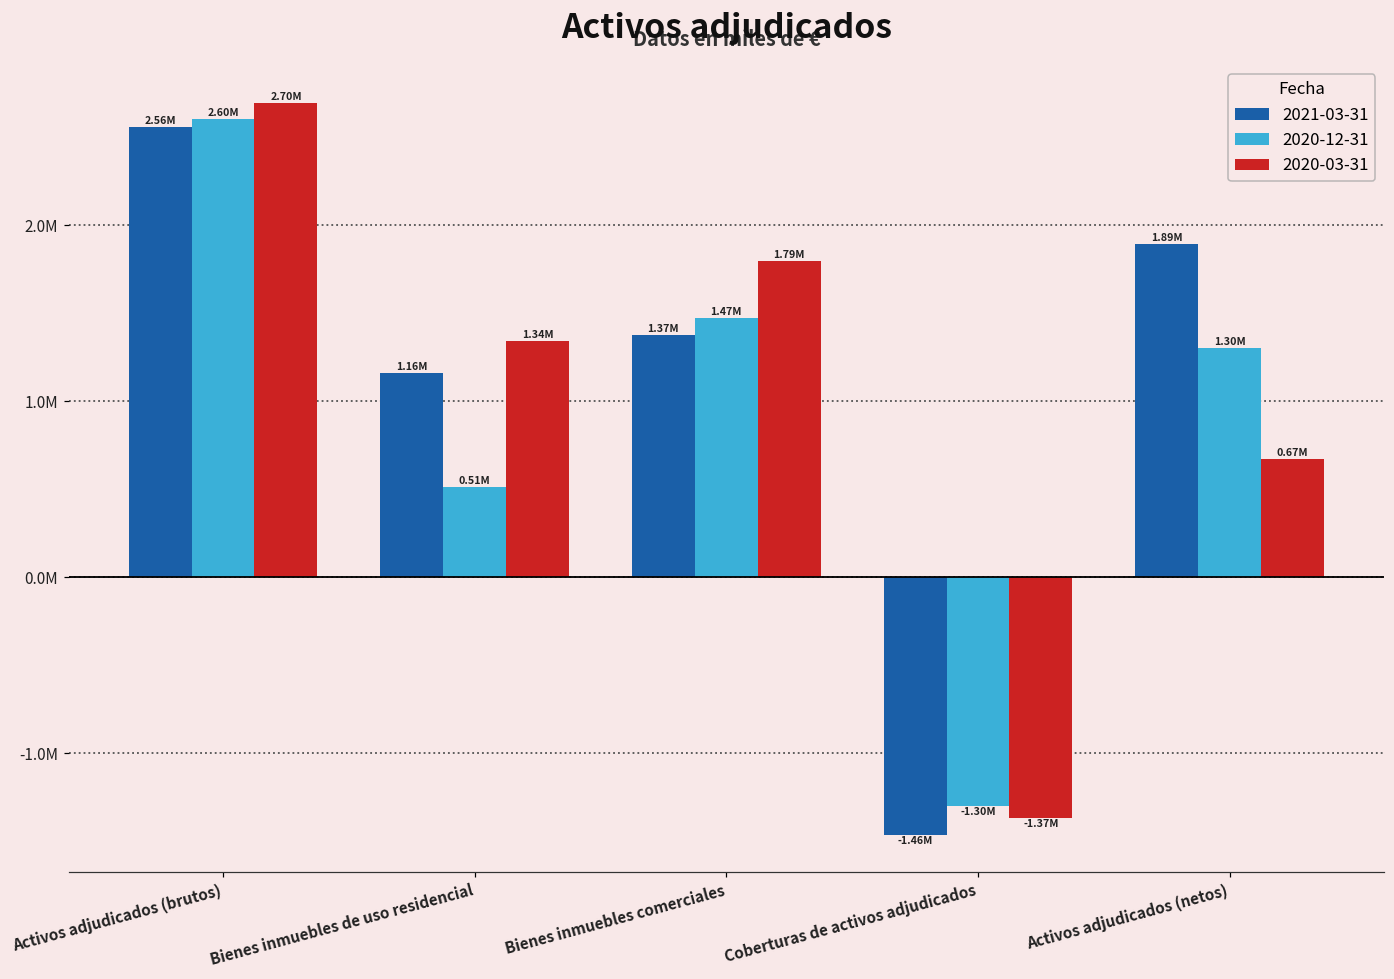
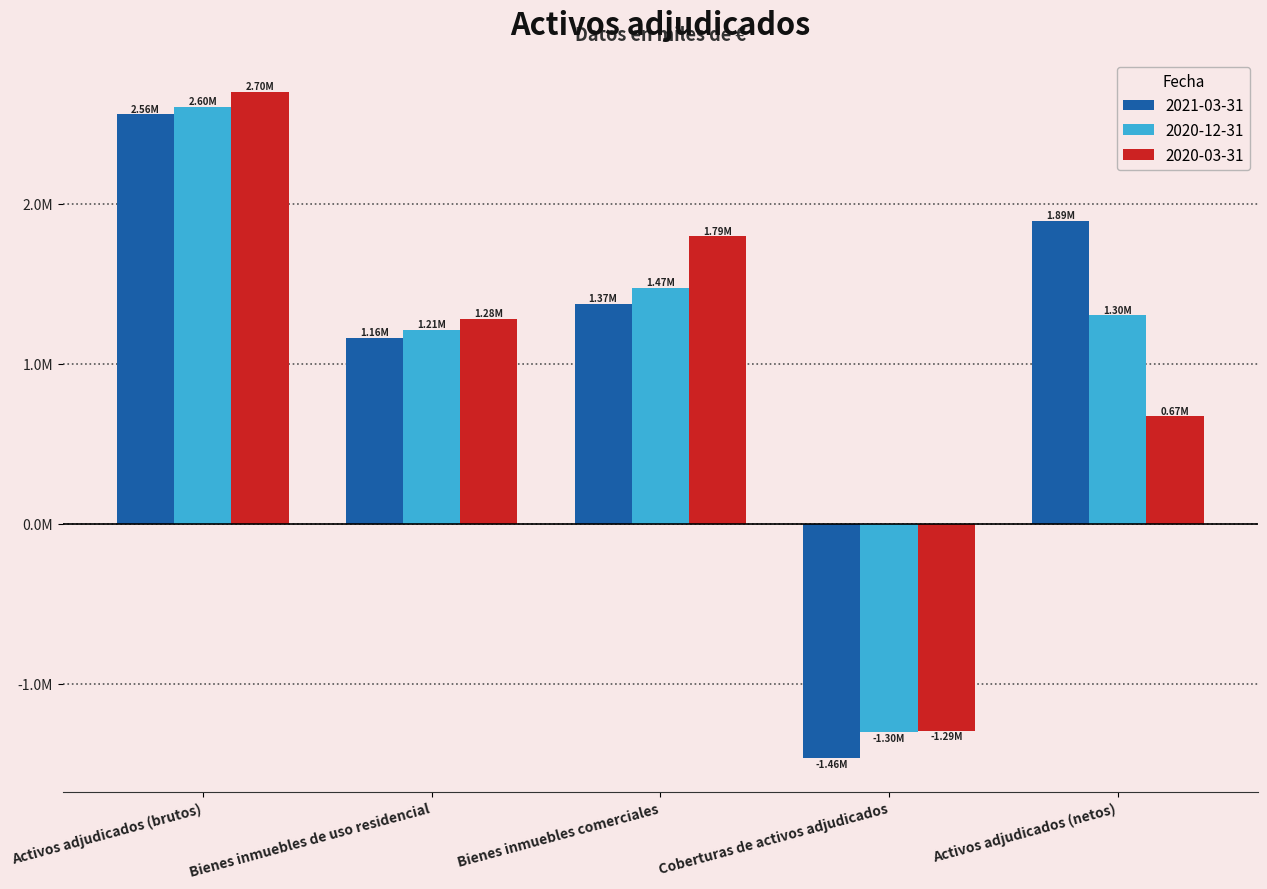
  {
    "2021-03-31": {
      "Activos adjudicados (brutos)": "2.56M",
      "Bienes inmuebles de uso residencial": "1.16M",
      "Bienes inmuebles comerciales": "1.37M",
      "Coberturas de activos adjudicados": "-1.46M",
      "Activos adjudicados (netos)": "1.89M"
    },
    "2020-12-31": {
      "Activos adjudicados (brutos)": "2.60M",
-     "Bienes inmuebles de uso residencial": "0.51M",
+     "Bienes inmuebles de uso residencial": "1.21M",
      "Bienes inmuebles comerciales": "1.47M",
      "Coberturas de activos adjudicados": "-1.30M",
      "Activos adjudicados (netos)": "1.30M"
    },
    "2020-03-31": {
      "Activos adjudicados (brutos)": "2.70M",
-     "Bienes inmuebles de uso residencial": "1.34M",
+     "Bienes inmuebles de uso residencial": "1.28M",
      "Bienes inmuebles comerciales": "1.79M",
-     "Coberturas de activos adjudicados": "-1.37M",
+     "Coberturas de activos adjudicados": "-1.29M",
      "Activos adjudicados (netos)": "0.67M"
    }
  }
